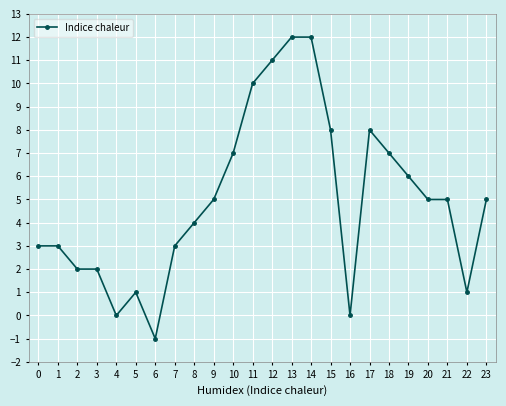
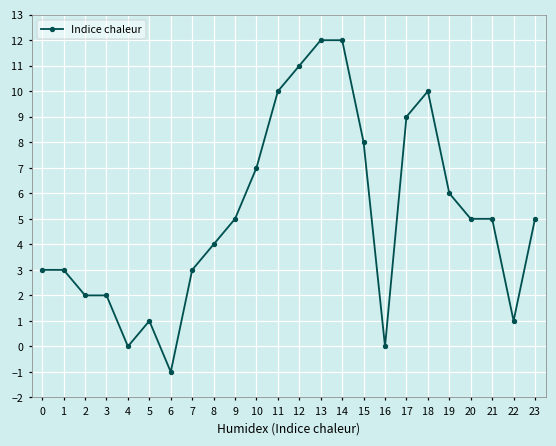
  {
    "0": 3,
    "1": 3,
    "2": 2,
    "3": 2,
    "4": 0,
    "5": 1,
    "6": -1,
    "7": 3,
    "8": 4,
    "9": 5,
    "10": 7,
    "11": 10,
    "12": 11,
    "13": 12,
    "14": 12,
    "15": 8,
    "16": 0,
-   "17": 8,
-   "18": 7,
+   "17": 9,
+   "18": 10,
    "19": 6,
    "20": 5,
    "21": 5,
    "22": 1,
    "23": 5
  }
